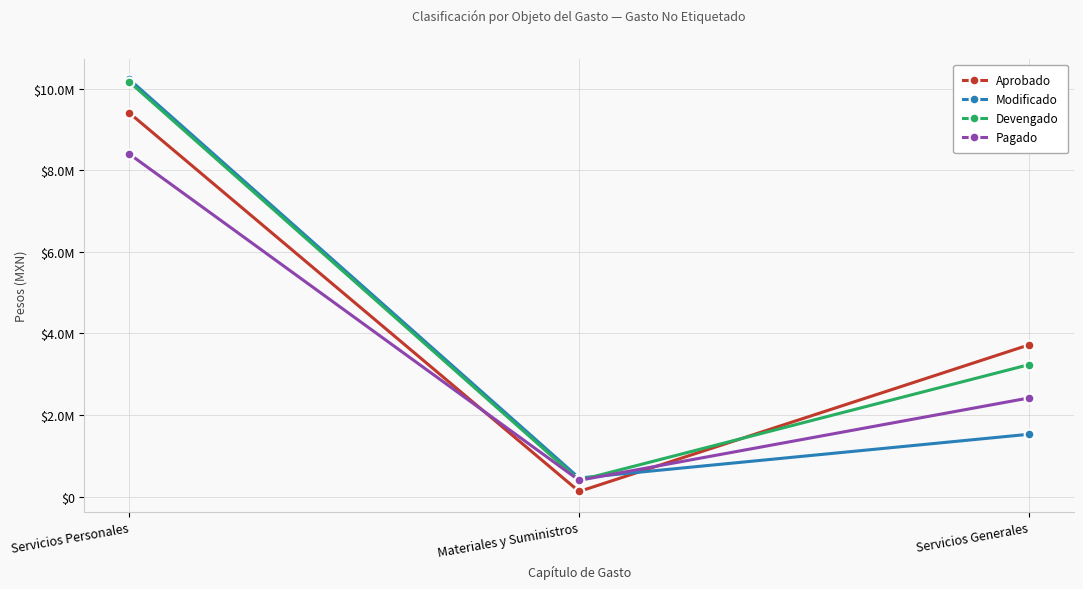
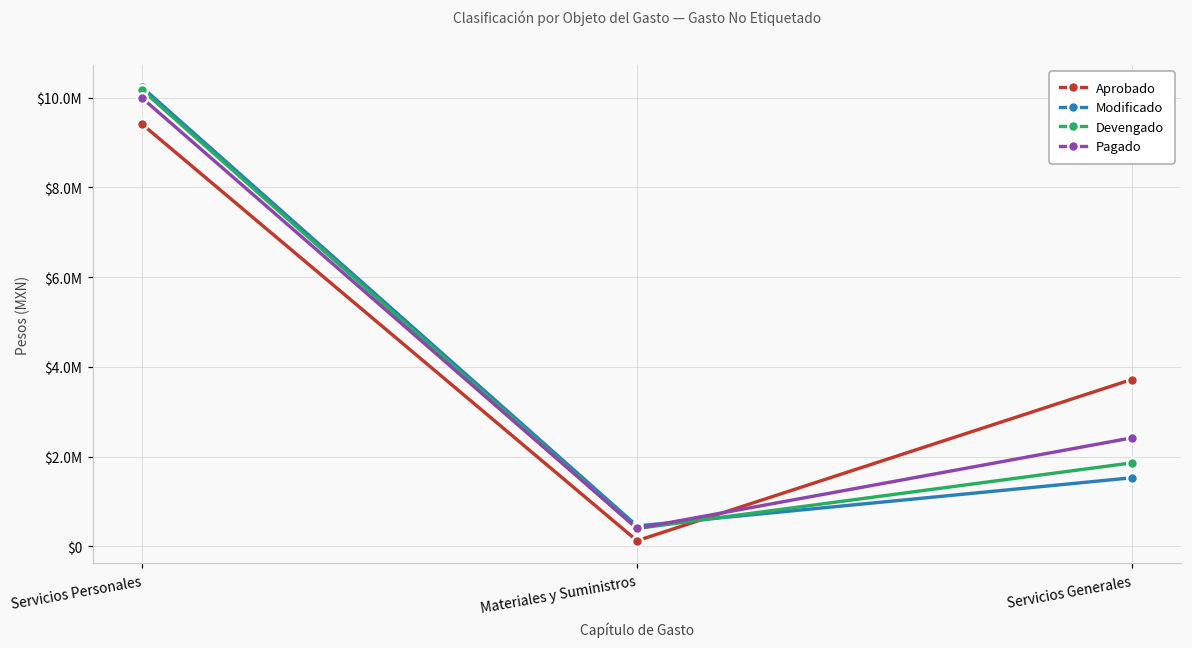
  {
    "Aprobado": {
      "Servicios Personales": "$9400000",
      "Materiales y Suministros": "$100000",
      "Servicios Generales": "$3700000"
    },
    "Modificado": {
      "Servicios Personales": "$10200000",
      "Servicios Generales": "$1500000"
    },
    "Devengado": {
      "Servicios Personales": "$10200000",
-     "Servicios Generales": "$3200000"
+     "Servicios Generales": "$1900000"
    },
    "Pagado": {
-     "Servicios Personales": "$8400000",
+     "Servicios Personales": "$10000000",
      "Servicios Generales": "$2400000"
    }
  }
